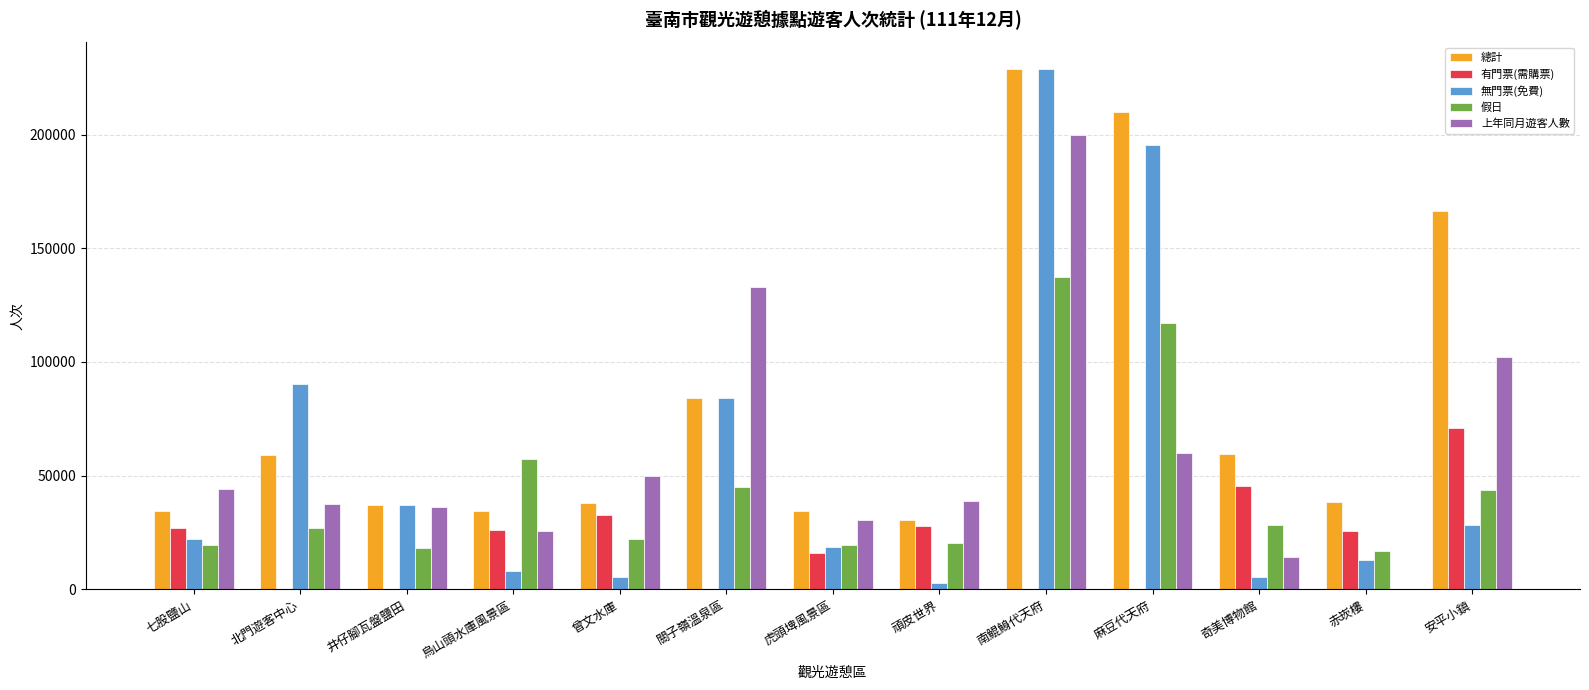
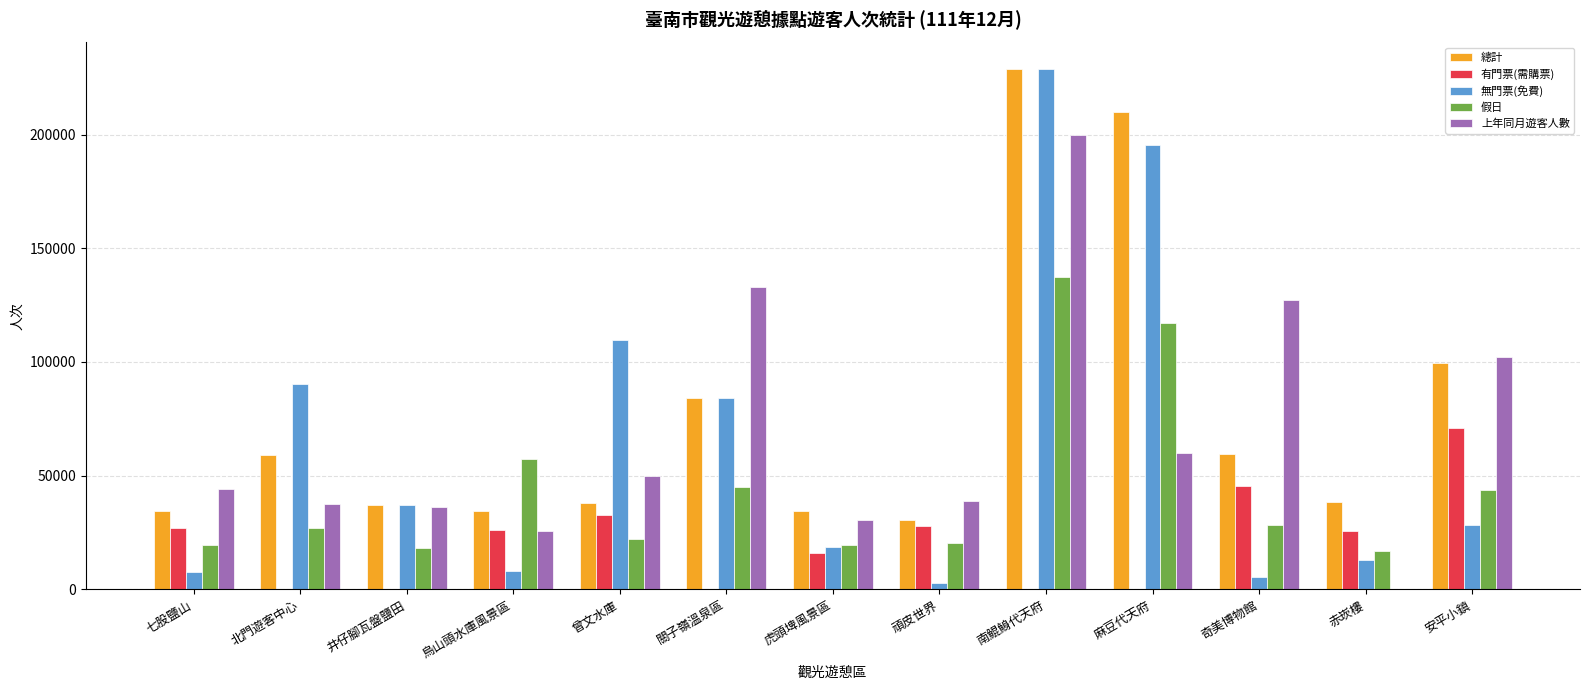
  {
    "總計": {
      "七股鹽山": 35000,
      "北門遊客中心": 59000,
      "井仔腳瓦盤鹽田": 37000,
      "烏山頭水庫風景區": 34000,
      "曾文水庫": 38000,
      "關子嶺溫泉區": 84000,
      "虎頭埤風景區": 35000,
      "頑皮世界": 31000,
      "南鯤鯓代天府": 229000,
      "麻豆代天府": 210000,
      "奇美博物館": 60000,
      "赤崁樓": 38000,
-     "安平小鎮": 167000
+     "安平小鎮": 99000
    },
    "有門票(需購票)": {
      "七股鹽山": 27000,
      "北門遊客中心": 0,
      "井仔腳瓦盤鹽田": 0,
      "烏山頭水庫風景區": 26000,
      "曾文水庫": 33000,
      "關子嶺溫泉區": 0,
      "虎頭埤風景區": 16000,
      "頑皮世界": 28000,
      "南鯤鯓代天府": 0,
      "麻豆代天府": 0,
      "奇美博物館": 46000,
      "赤崁樓": 26000,
      "安平小鎮": 71000
    },
    "無門票(免費)": {
-     "七股鹽山": 22000,
+     "七股鹽山": 8000,
      "北門遊客中心": 90000,
      "井仔腳瓦盤鹽田": 37000,
      "烏山頭水庫風景區": 8000,
-     "曾文水庫": 5000,
+     "曾文水庫": 110000,
      "關子嶺溫泉區": 84000,
      "虎頭埤風景區": 19000,
      "頑皮世界": 3000,
      "南鯤鯓代天府": 229000,
      "麻豆代天府": 196000,
      "奇美博物館": 6000,
      "赤崁樓": 13000,
      "安平小鎮": 28000
    },
    "假日": {
      "七股鹽山": 20000,
      "北門遊客中心": 27000,
      "井仔腳瓦盤鹽田": 18000,
      "烏山頭水庫風景區": 57000,
      "曾文水庫": 22000,
      "關子嶺溫泉區": 45000,
      "虎頭埤風景區": 20000,
      "頑皮世界": 20000,
      "南鯤鯓代天府": 137000,
      "麻豆代天府": 117000,
      "奇美博物館": 28000,
      "赤崁樓": 17000,
      "安平小鎮": 44000
    },
    "上年同月遊客人數": {
      "七股鹽山": 44000,
      "北門遊客中心": 38000,
      "井仔腳瓦盤鹽田": 36000,
      "烏山頭水庫風景區": 26000,
      "曾文水庫": 50000,
      "關子嶺溫泉區": 133000,
      "虎頭埤風景區": 31000,
      "頑皮世界": 39000,
      "南鯤鯓代天府": 200000,
      "麻豆代天府": 60000,
-     "奇美博物館": 14000,
+     "奇美博物館": 127000,
      "赤崁樓": 0,
      "安平小鎮": 102000
    }
  }
